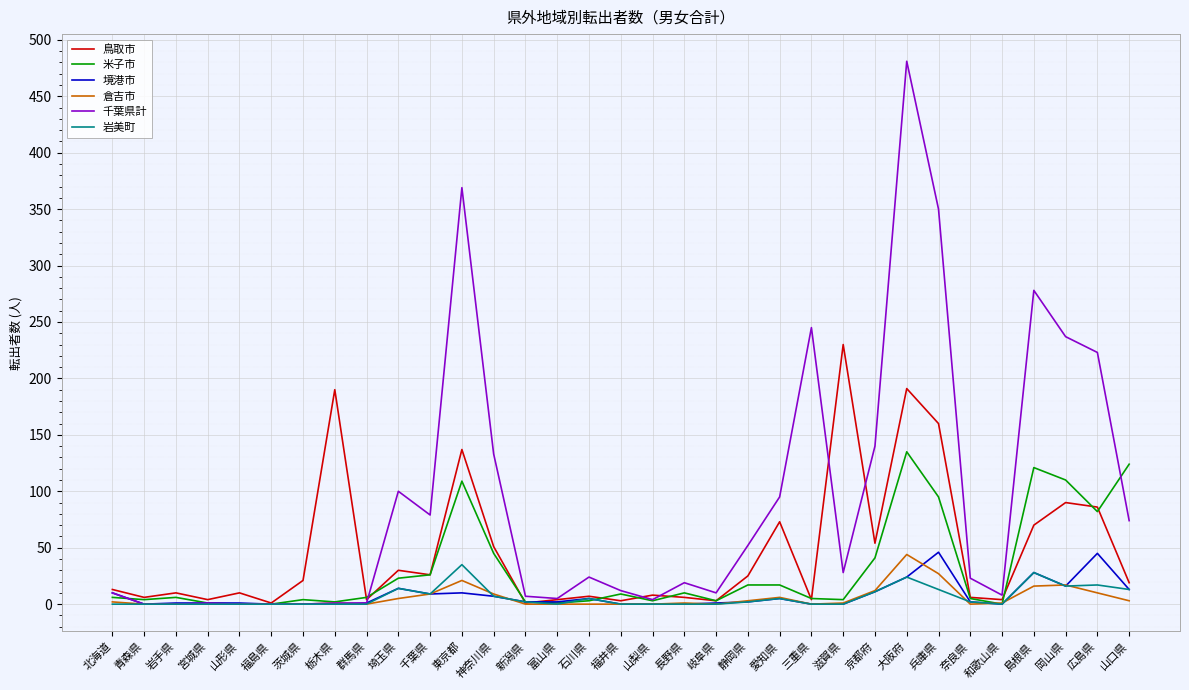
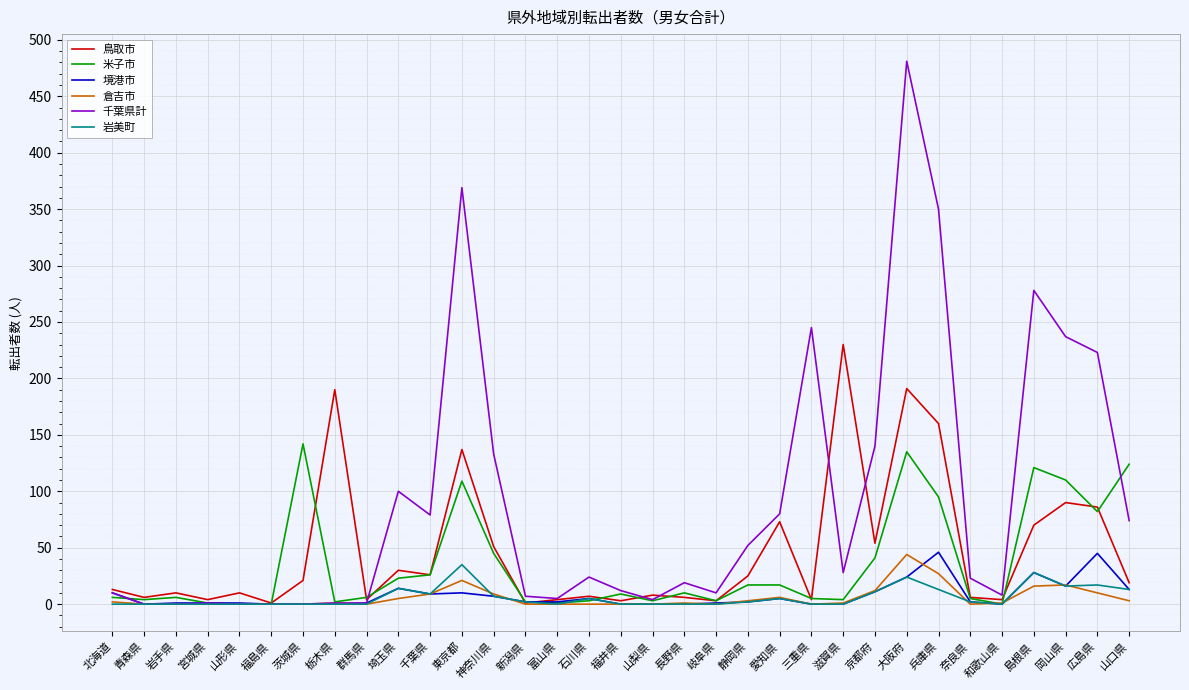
  {
    "鳥取市": {
      "北海道": 13,
      "岩手県": 10,
      "宮城県": 4,
      "山形県": 10,
      "茨城県": 21,
      "栃木県": 190,
      "埼玉県": 30,
      "東京都": 137,
      "神奈川県": 51,
      "福井県": 3,
      "山梨県": 8,
      "長野県": 6,
      "静岡県": 25,
      "愛知県": 73,
      "滋賀県": 230,
      "京都府": 54,
      "大阪府": 191,
      "兵庫県": 160,
      "和歌山県": 4,
      "島根県": 70,
      "岡山県": 90,
      "広島県": 86,
      "山口県": 19
    },
    "米子市": {
      "北海道": 6,
      "岩手県": 6,
-     "茨城県": 4,
+     "茨城県": 142,
      "埼玉県": 23,
      "東京都": 109,
      "神奈川県": 45,
      "福井県": 9,
      "長野県": 10,
      "静岡県": 17,
      "愛知県": 17,
      "滋賀県": 4,
      "京都府": 41,
      "大阪府": 135,
      "兵庫県": 95,
      "島根県": 121,
      "岡山県": 110,
      "広島県": 82,
      "山口県": 124
    },
    "境港市": {
      "東京都": 10,
      "兵庫県": 46,
      "広島県": 45
    },
    "倉吉市": {
      "埼玉県": 5,
      "東京都": 21,
      "石川県": 0,
      "大阪府": 44,
      "兵庫県": 27,
      "島根県": 16,
      "広島県": 10,
      "山口県": 3
    },
    "千葉県計": {
      "埼玉県": 100,
      "千葉県": 79,
      "東京都": 369,
      "神奈川県": 133,
      "新潟県": 7,
      "石川県": 24,
      "福井県": 12,
      "長野県": 19,
      "岐阜県": 10,
      "静岡県": 52,
-     "愛知県": 95,
+     "愛知県": 80,
      "三重県": 245,
      "滋賀県": 28,
      "京都府": 140,
      "大阪府": 481,
      "兵庫県": 350,
      "奈良県": 23,
      "和歌山県": 8,
      "島根県": 278,
      "岡山県": 237,
      "広島県": 223,
      "山口県": 74
    },
    "岩美町": {
      "東京都": 35,
      "兵庫県": 13,
      "広島県": 17
    }
  }
